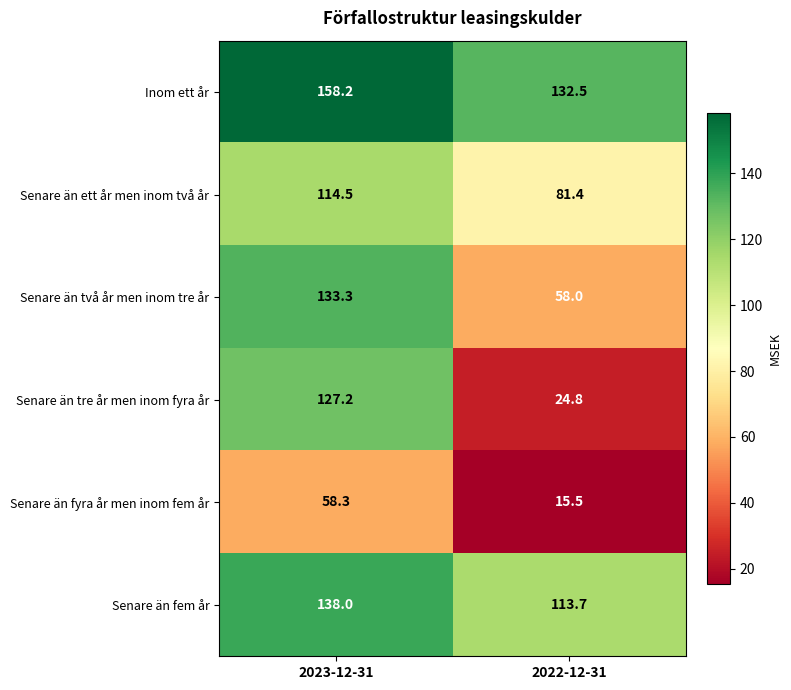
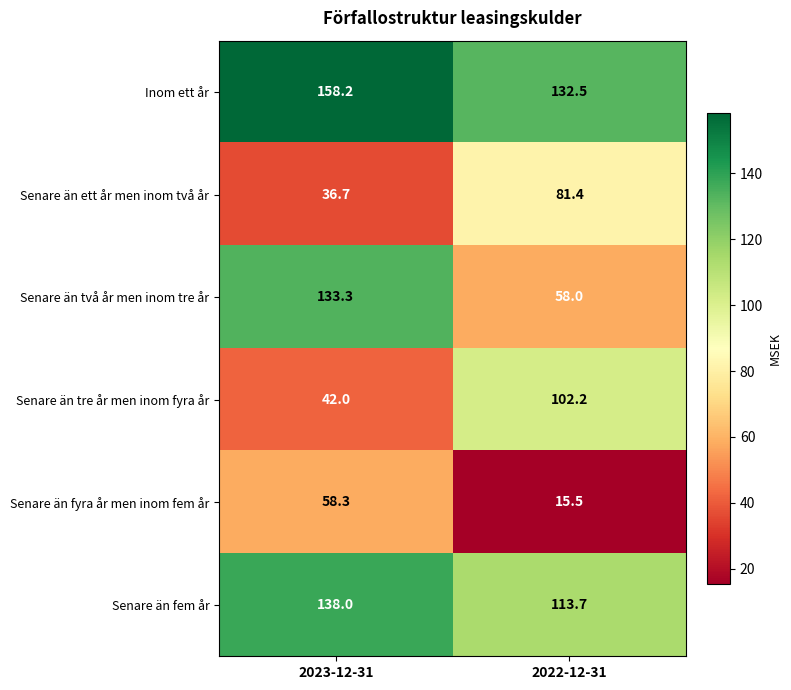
  {
    "Inom ett år": {
      "2023-12-31": 158.2,
      "2022-12-31": 132.5
    },
    "Senare än ett år men inom två år": {
-     "2023-12-31": 114.5,
+     "2023-12-31": 36.7,
      "2022-12-31": 81.4
    },
    "Senare än två år men inom tre år": {
      "2023-12-31": 133.3,
      "2022-12-31": 58.0
    },
    "Senare än tre år men inom fyra år": {
-     "2023-12-31": 127.2,
-     "2022-12-31": 24.8
+     "2023-12-31": 42.0,
+     "2022-12-31": 102.2
    },
    "Senare än fyra år men inom fem år": {
      "2023-12-31": 58.3,
      "2022-12-31": 15.5
    },
    "Senare än fem år": {
      "2023-12-31": 138.0,
      "2022-12-31": 113.7
    }
  }
